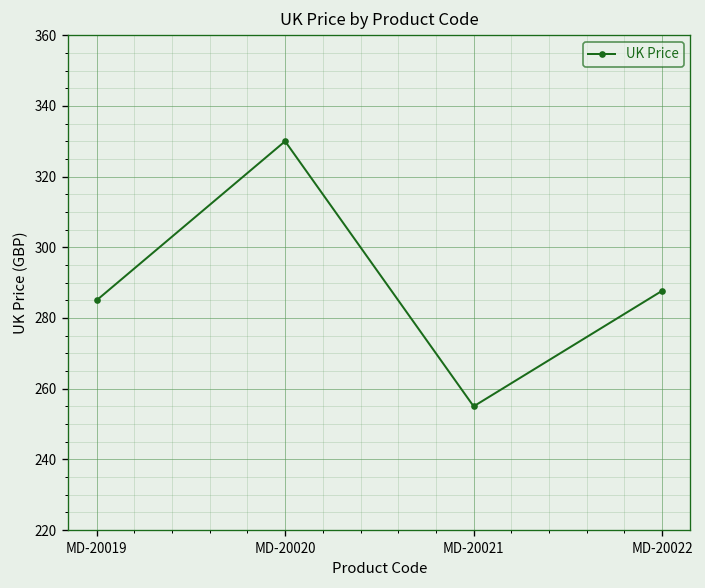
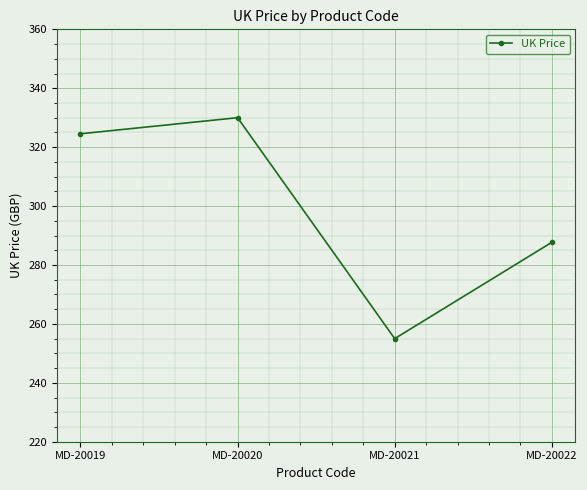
  {
-   "MD-20019": 285,
+   "MD-20019": 325,
    "MD-20020": 330,
    "MD-20021": 255,
    "MD-20022": 288
  }
